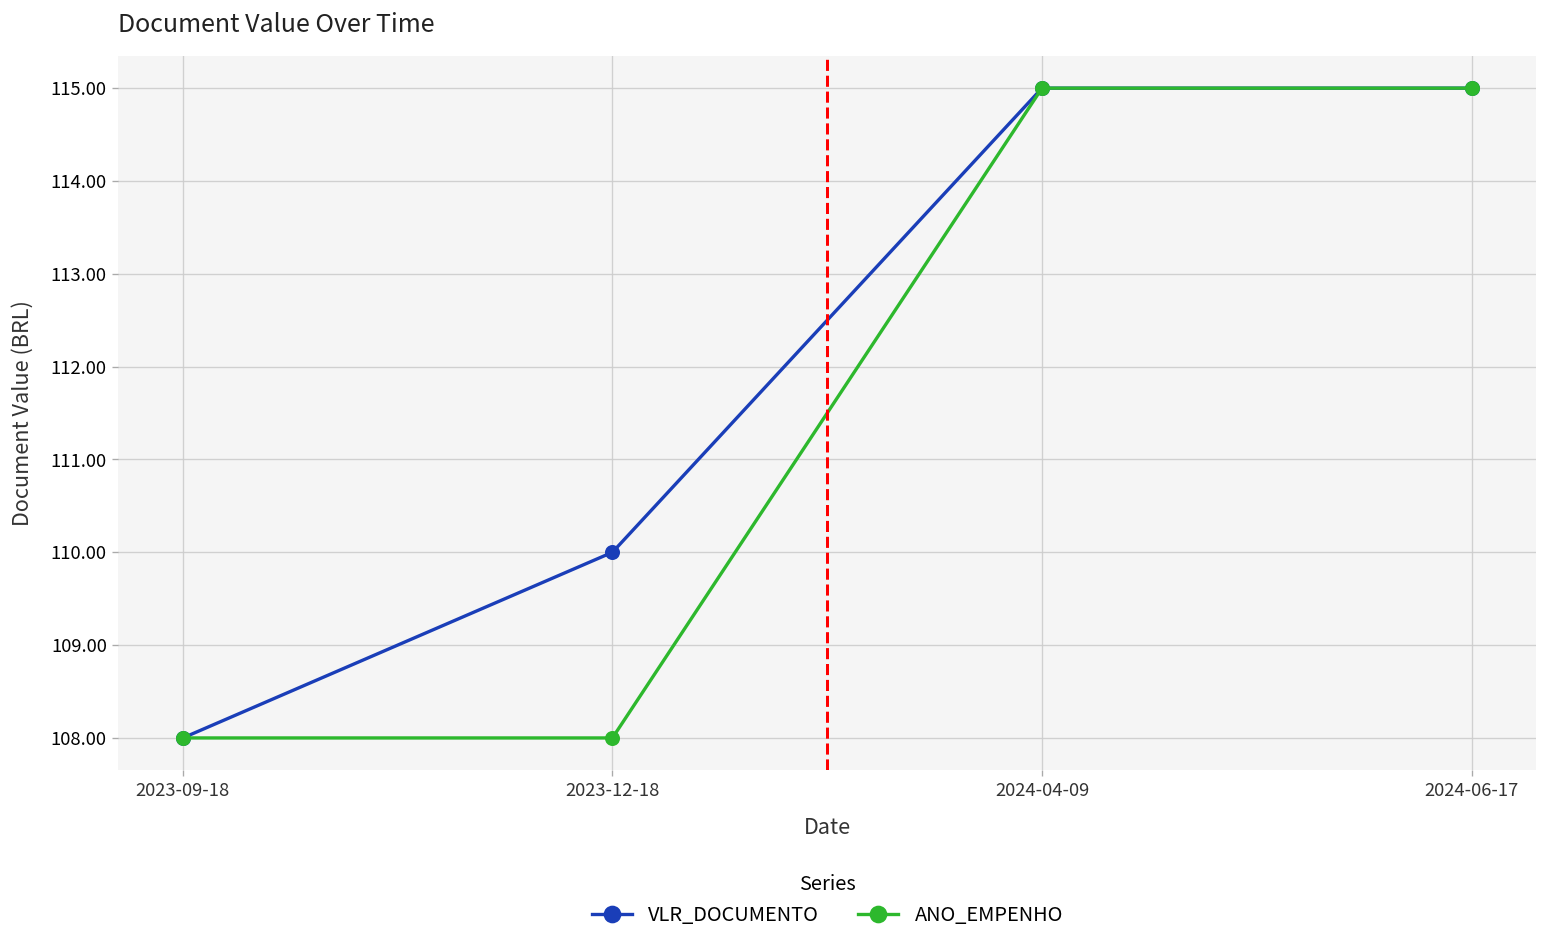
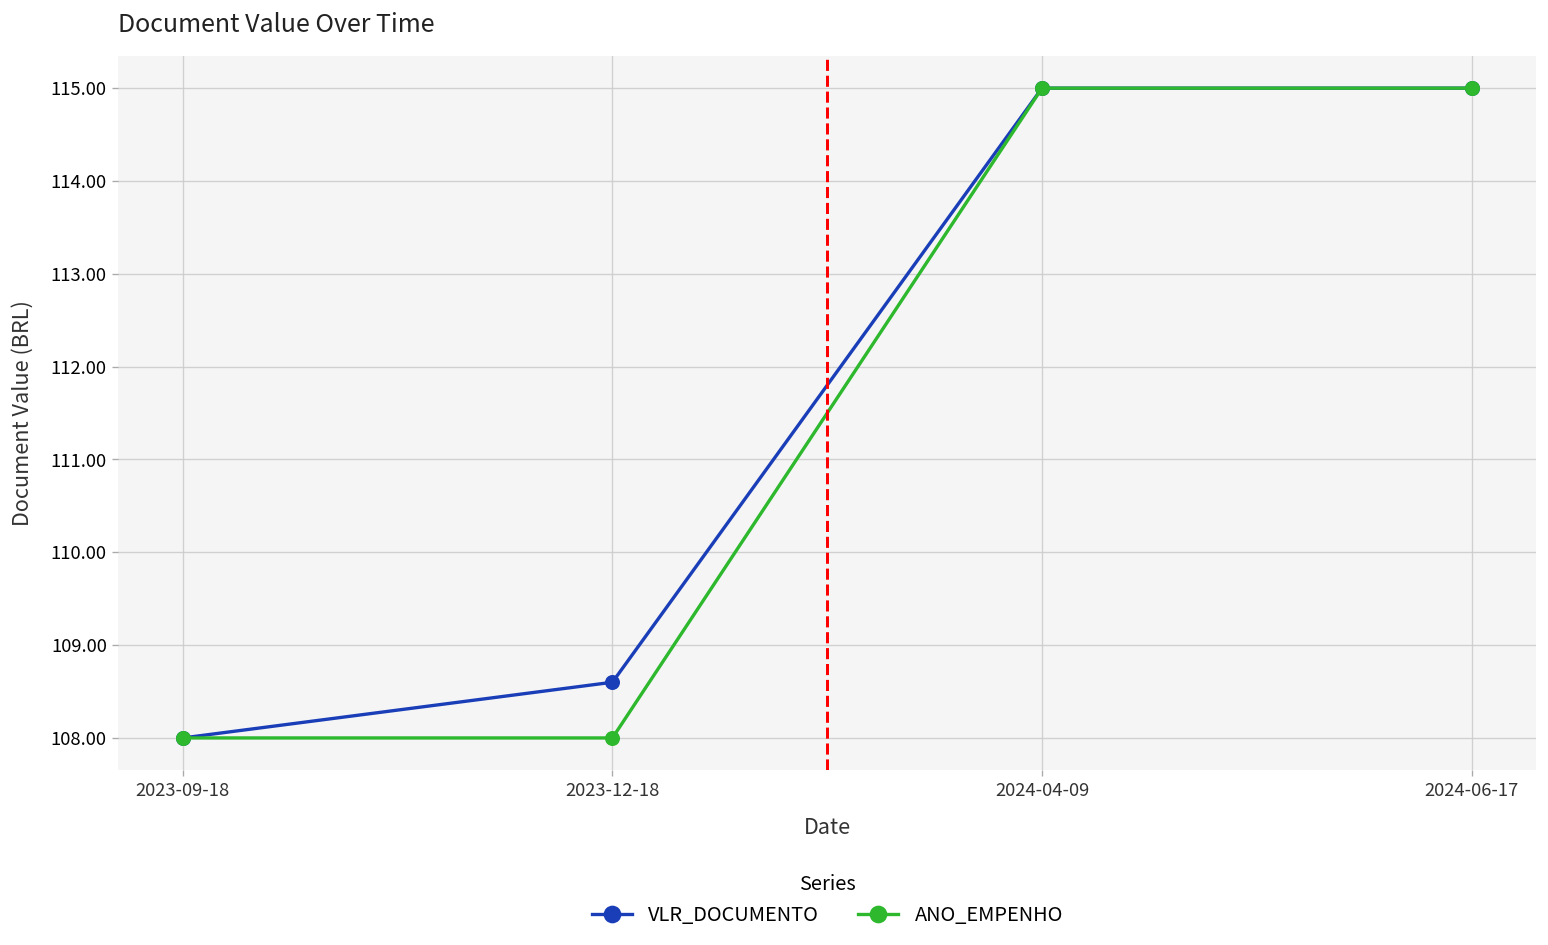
  {
    "VLR_DOCUMENTO": {
-     "2023-12-18": 110.0
+     "2023-12-18": 108.6
    },
    "ANO_EMPENHO": {
      "2023-12-18": 108.0
    }
  }
